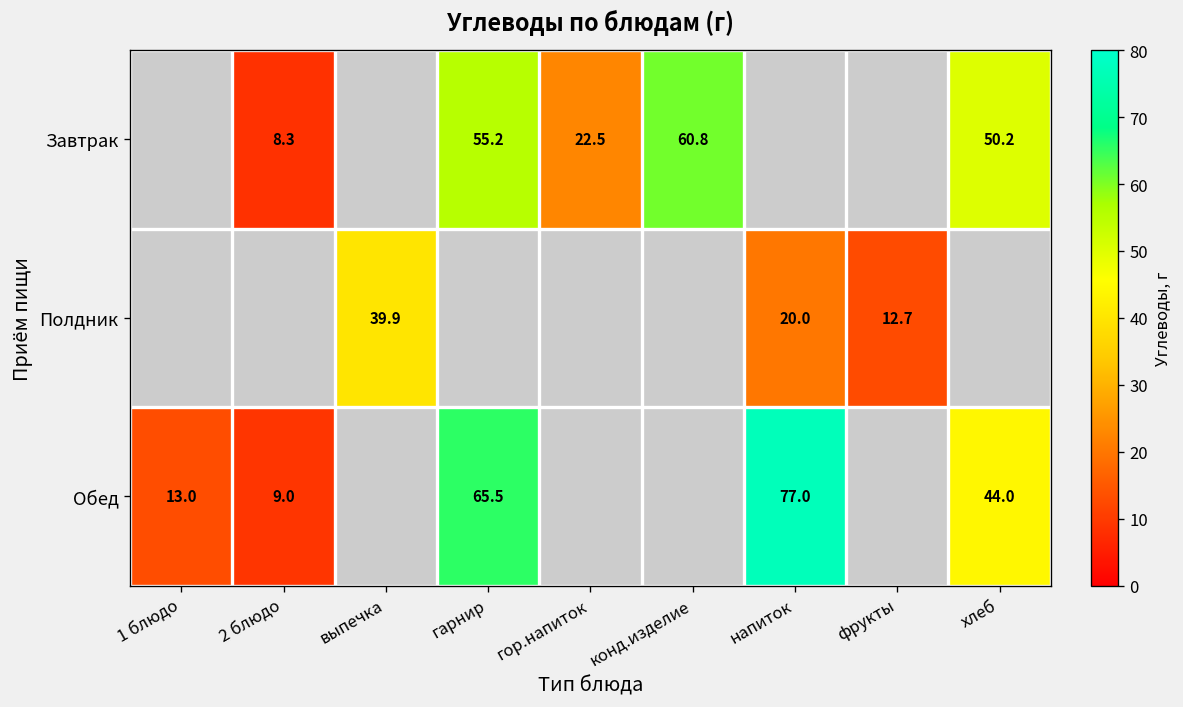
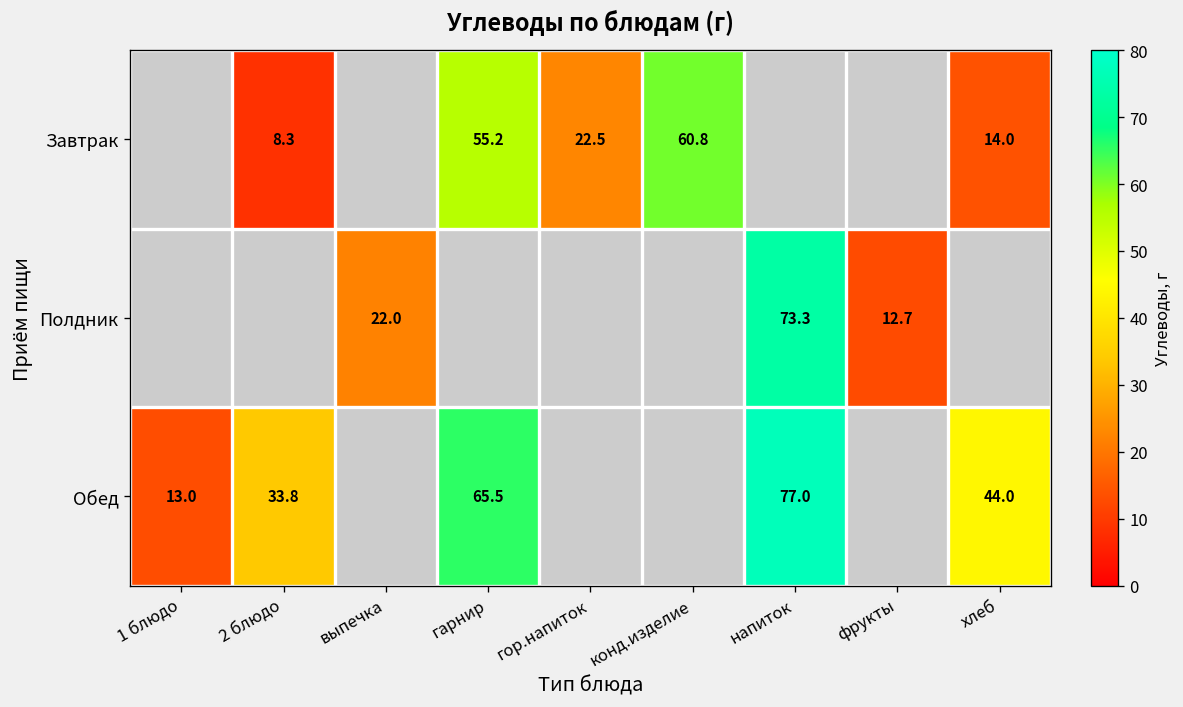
  {
    "Завтрак": {
      "2 блюдо": 8.3,
      "гарнир": 55.2,
      "гор.напиток": 22.5,
      "конд.изделие": 60.8,
-     "хлеб": 50.2
+     "хлеб": 14.0
    },
    "Полдник": {
-     "выпечка": 39.9,
-     "напиток": 20.0,
+     "выпечка": 22.0,
+     "напиток": 73.3,
      "фрукты": 12.7
    },
    "Обед": {
      "1 блюдо": 13.0,
-     "2 блюдо": 9.0,
+     "2 блюдо": 33.8,
      "гарнир": 65.5,
      "напиток": 77.0,
      "хлеб": 44.0
    }
  }
